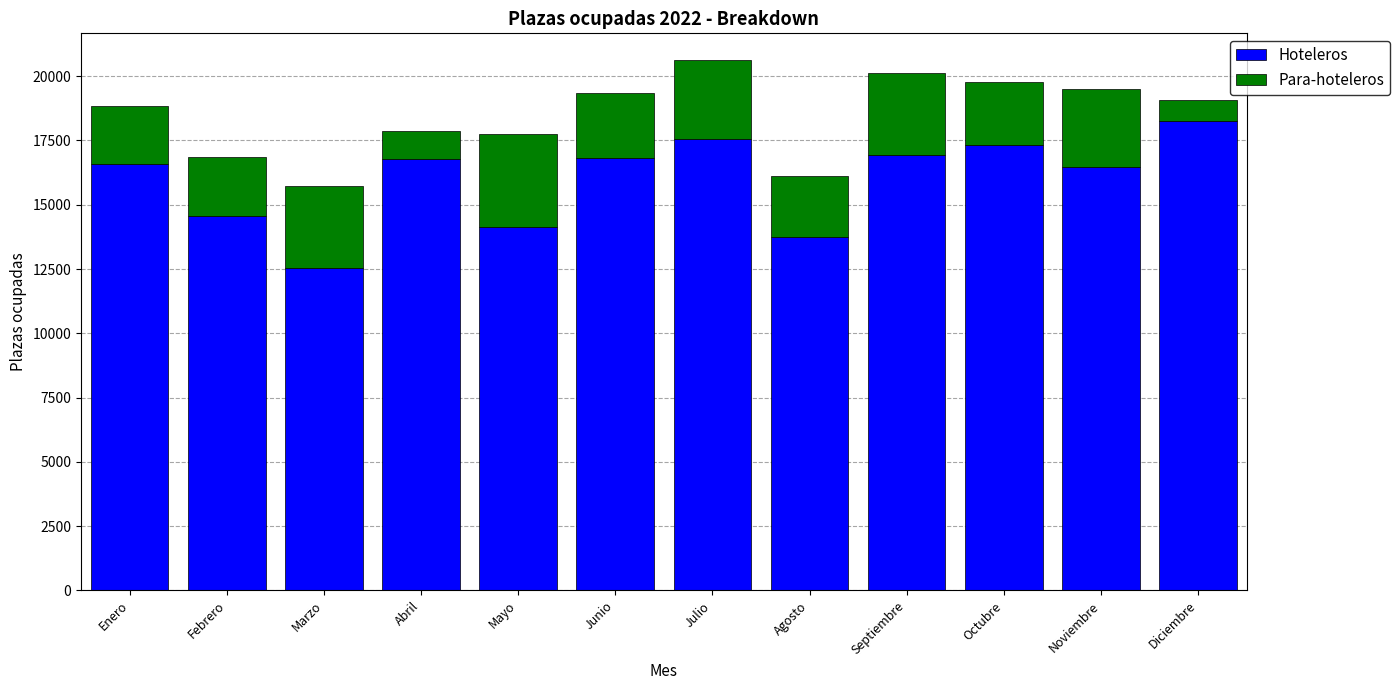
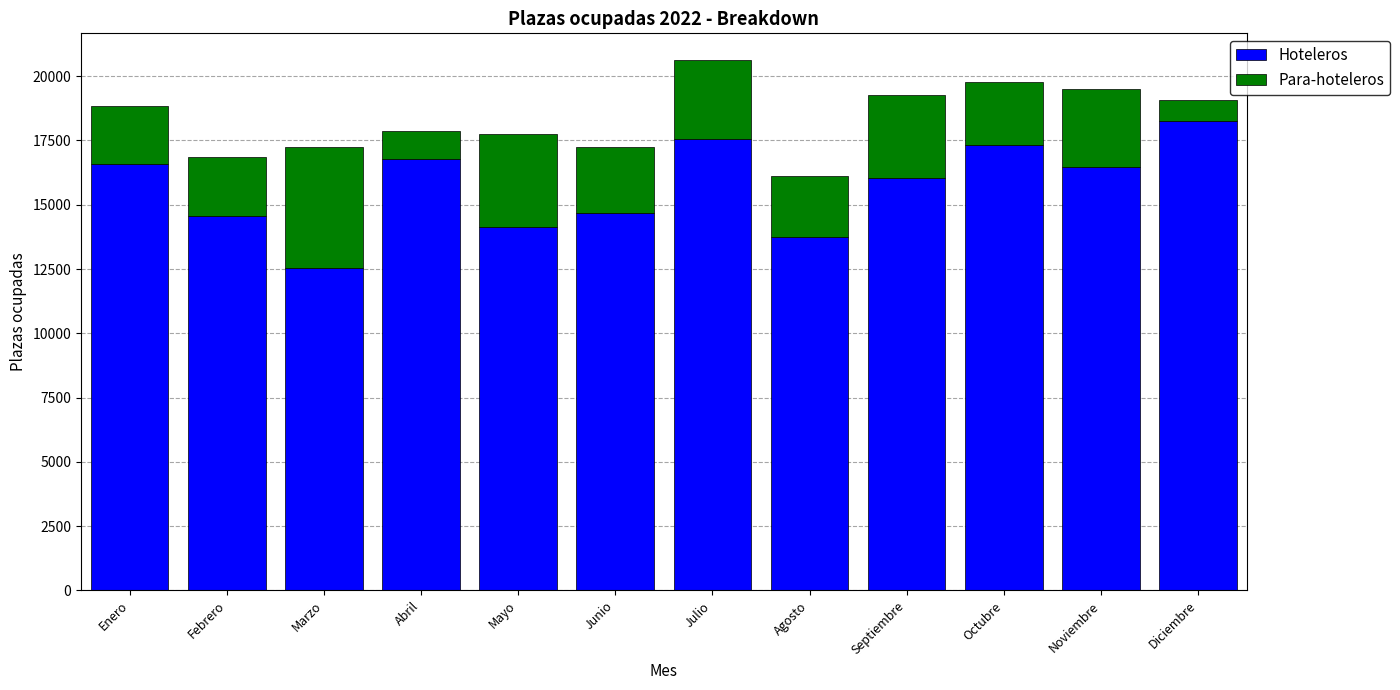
  {
    "Hoteleros": {
      "Enero": 16600,
      "Febrero": 14600,
      "Marzo": 12600,
      "Abril": 16800,
      "Mayo": 14100,
-     "Junio": 16800,
+     "Junio": 14700,
      "Julio": 17600,
      "Agosto": 13800,
-     "Septiembre": 16900,
+     "Septiembre": 16100,
      "Octubre": 17300,
      "Noviembre": 16500,
      "Diciembre": 18300
    },
    "Para-hoteleros": {
      "Enero": 2300,
      "Febrero": 2300,
-     "Marzo": 3200,
+     "Marzo": 4700,
      "Abril": 1100,
      "Mayo": 3600,
      "Junio": 2500,
      "Julio": 3100,
      "Agosto": 2400,
      "Septiembre": 3200,
      "Octubre": 2400,
      "Noviembre": 3100,
      "Diciembre": 800
    }
  }
